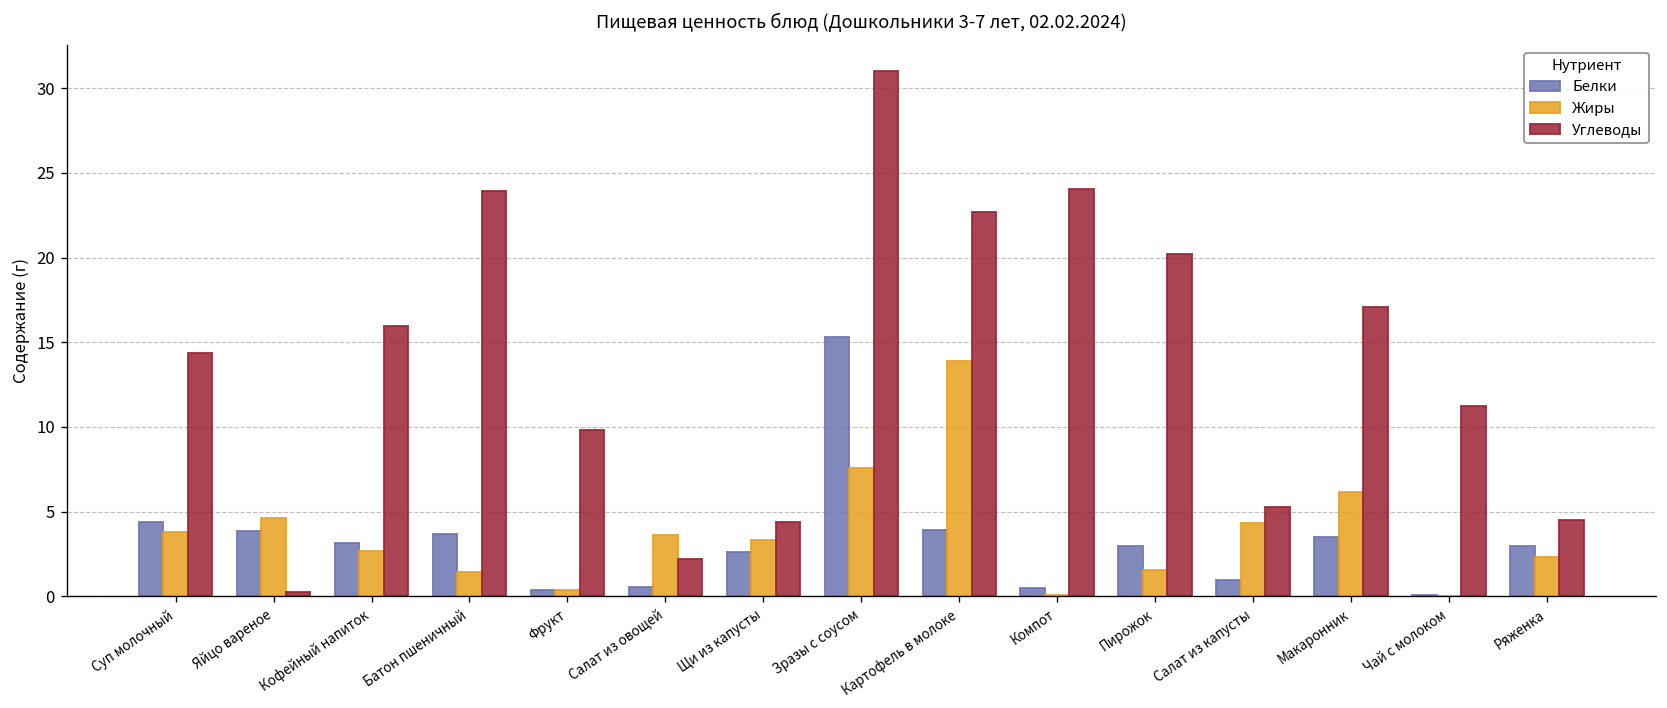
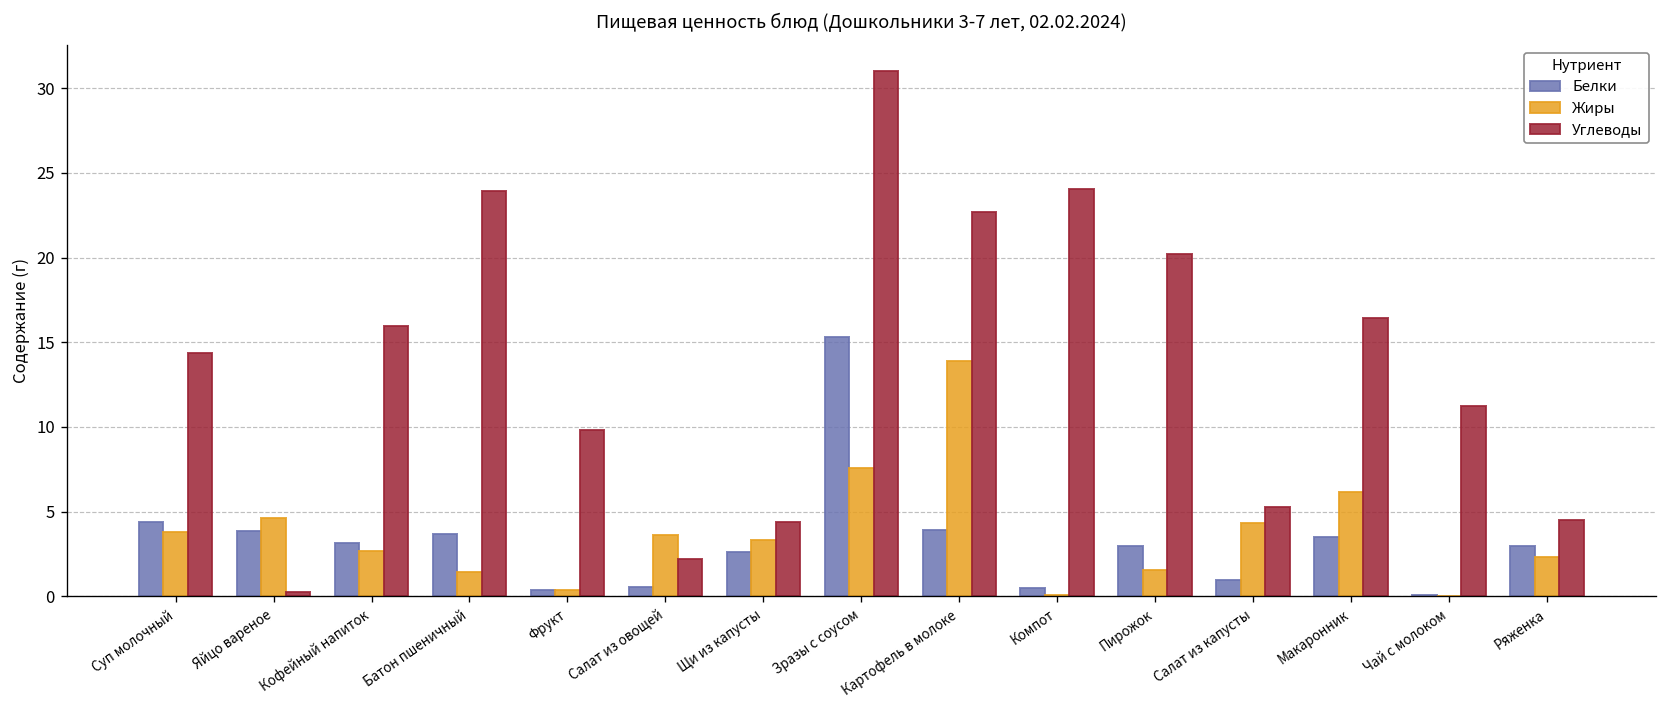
  {
    "Белки": {
      "Суп молочный": 4.4,
      "Яйцо вареное": 3.9,
      "Кофейный напиток": 3.2,
      "Батон пшеничный": 3.7,
      "Фрукт": 0.4,
      "Салат из овощей": 0.6,
      "Щи из капусты": 2.6,
      "Зразы с соусом": 15.3,
      "Картофель в молоке": 3.9,
      "Компот": 0.5,
      "Пирожок": 3.0,
      "Салат из капусты": 1.0,
      "Макаронник": 3.5,
      "Ряженка": 3.0
    },
    "Жиры": {
      "Суп молочный": 3.8,
      "Яйцо вареное": 4.6,
      "Кофейный напиток": 2.7,
      "Батон пшеничный": 1.4,
      "Фрукт": 0.4,
      "Салат из овощей": 3.7,
      "Щи из капусты": 3.3,
      "Зразы с соусом": 7.6,
      "Картофель в молоке": 13.9,
      "Пирожок": 1.5,
      "Салат из капусты": 4.3,
      "Макаронник": 6.2,
      "Ряженка": 2.3
    },
    "Углеводы": {
      "Суп молочный": 14.4,
      "Яйцо вареное": 0.3,
      "Кофейный напиток": 15.9,
      "Батон пшеничный": 23.9,
      "Фрукт": 9.8,
      "Салат из овощей": 2.2,
      "Щи из капусты": 4.4,
      "Зразы с соусом": 31.0,
      "Картофель в молоке": 22.7,
      "Компот": 24.0,
      "Пирожок": 20.2,
      "Салат из капусты": 5.3,
-     "Макаронник": 17.1,
+     "Макаронник": 16.5,
      "Чай с молоком": 11.3,
      "Ряженка": 4.5
    }
  }
